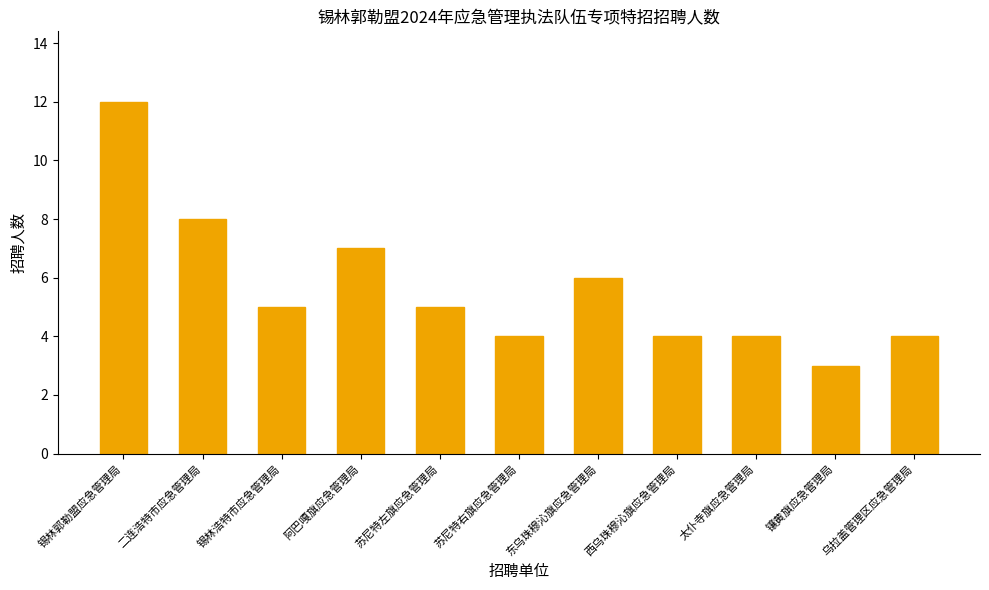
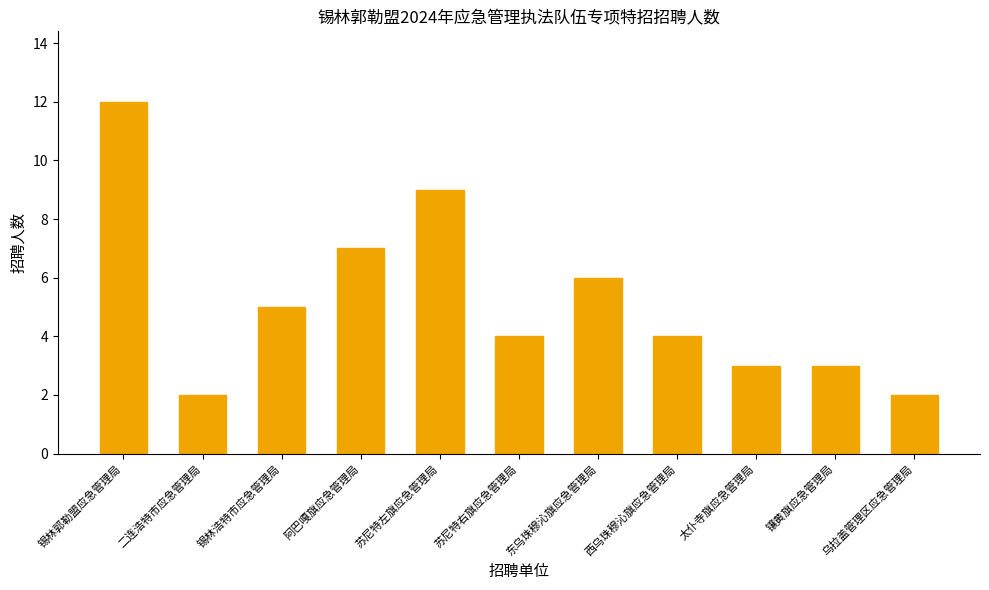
  {
    "锡林郭勒盟应急管理局": 12,
-   "二连浩特市应急管理局": 8,
+   "二连浩特市应急管理局": 2,
    "锡林浩特市应急管理局": 5,
    "阿巴嘎旗应急管理局": 7,
-   "苏尼特左旗应急管理局": 5,
+   "苏尼特左旗应急管理局": 9,
    "苏尼特右旗应急管理局": 4,
    "东乌珠穆沁旗应急管理局": 6,
    "西乌珠穆沁旗应急管理局": 4,
-   "太仆寺旗应急管理局": 4,
+   "太仆寺旗应急管理局": 3,
    "镶黄旗应急管理局": 3,
-   "乌拉盖管理区应急管理局": 4
+   "乌拉盖管理区应急管理局": 2
  }
